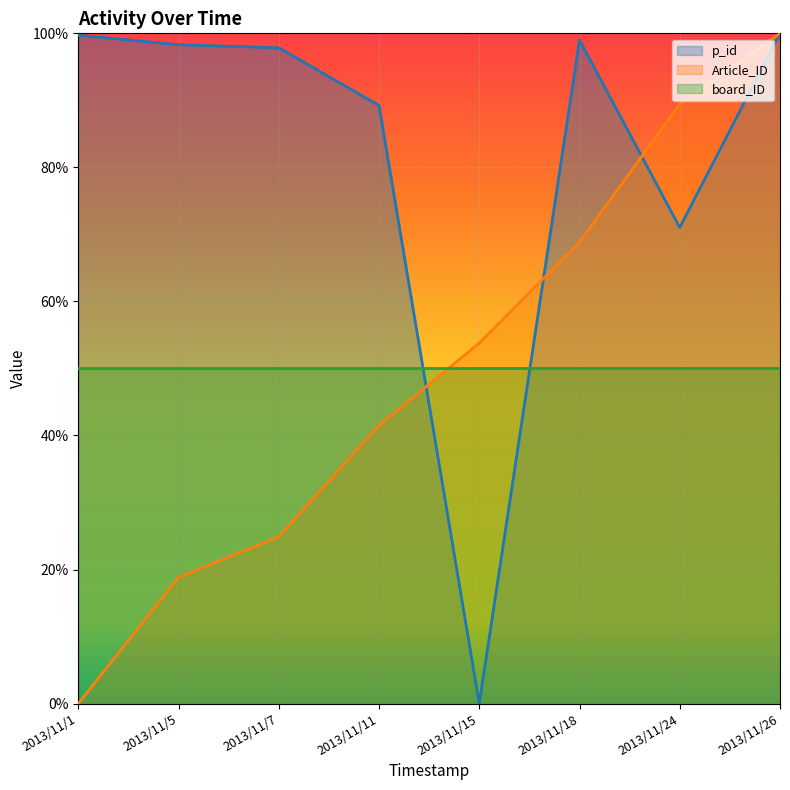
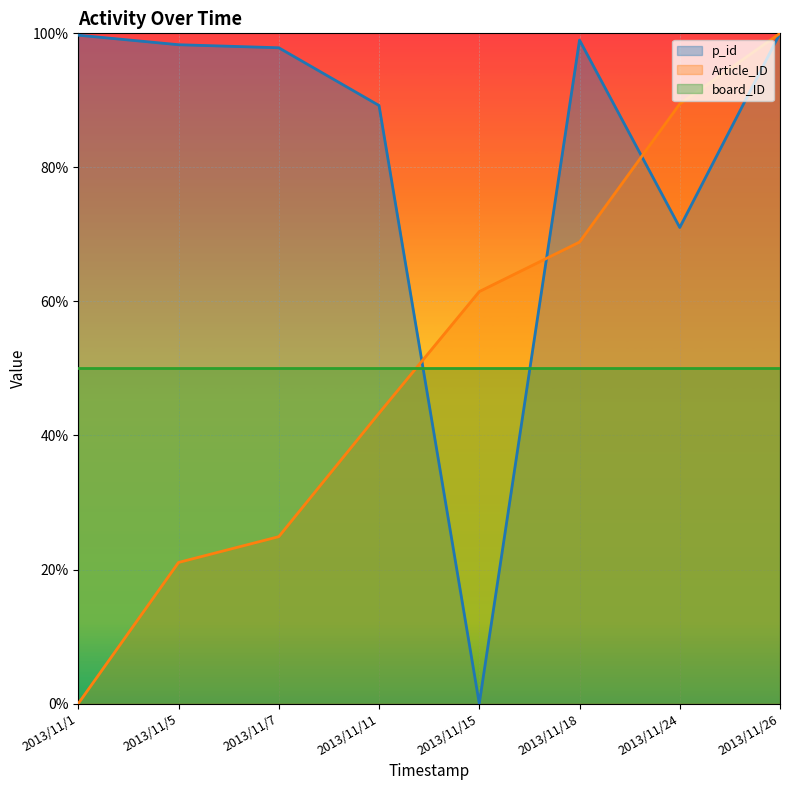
  {
    "p_id": {
      "2013/11/1": "100%",
      "2013/11/5": "98%",
      "2013/11/7": "98%",
      "2013/11/11": "89%",
      "2013/11/15": "0%",
      "2013/11/18": "99%",
      "2013/11/24": "71%"
    },
    "Article_ID": {
      "2013/11/1": "0%",
-     "2013/11/5": "19%",
+     "2013/11/5": "21%",
      "2013/11/7": "25%",
-     "2013/11/11": "41%",
-     "2013/11/15": "54%",
+     "2013/11/11": "43%",
+     "2013/11/15": "61%",
      "2013/11/18": "69%",
      "2013/11/24": "89%"
    },
    "board_ID": {
      "2013/11/1": "50%",
      "2013/11/5": "50%",
      "2013/11/7": "50%",
      "2013/11/11": "50%",
      "2013/11/15": "50%",
      "2013/11/18": "50%",
      "2013/11/24": "50%",
      "2013/11/26": "50%"
    }
  }
